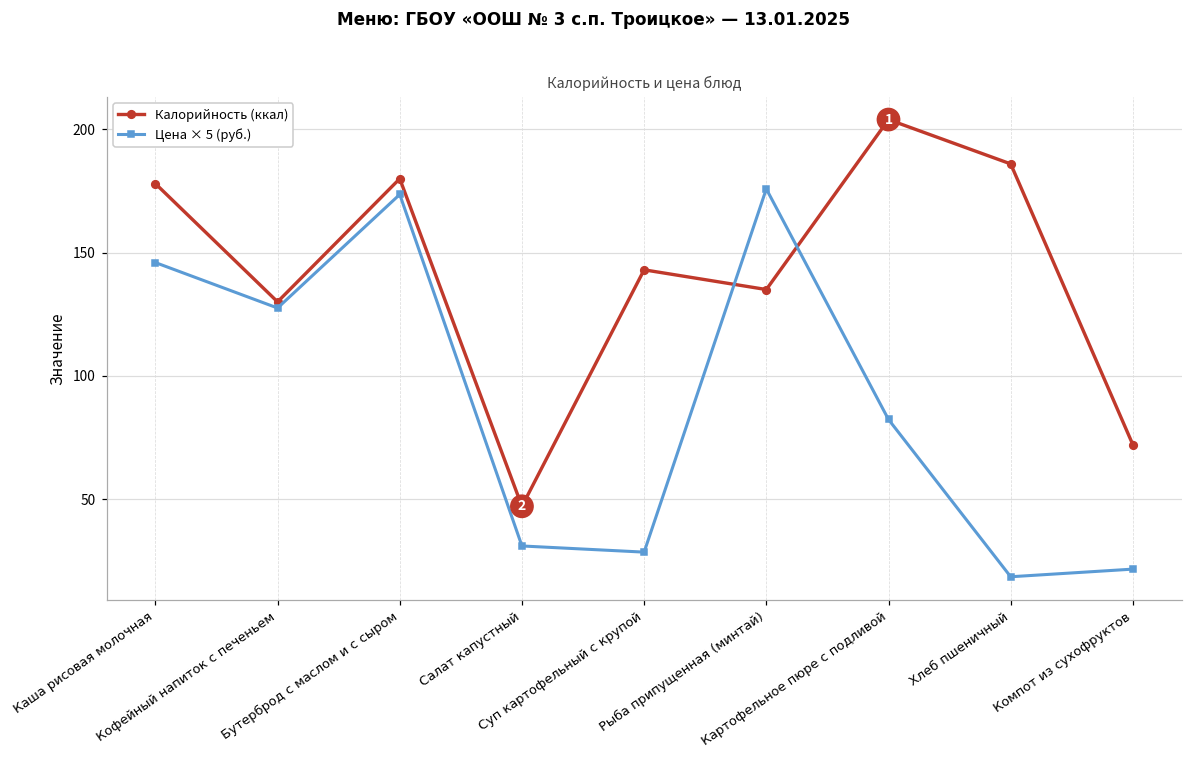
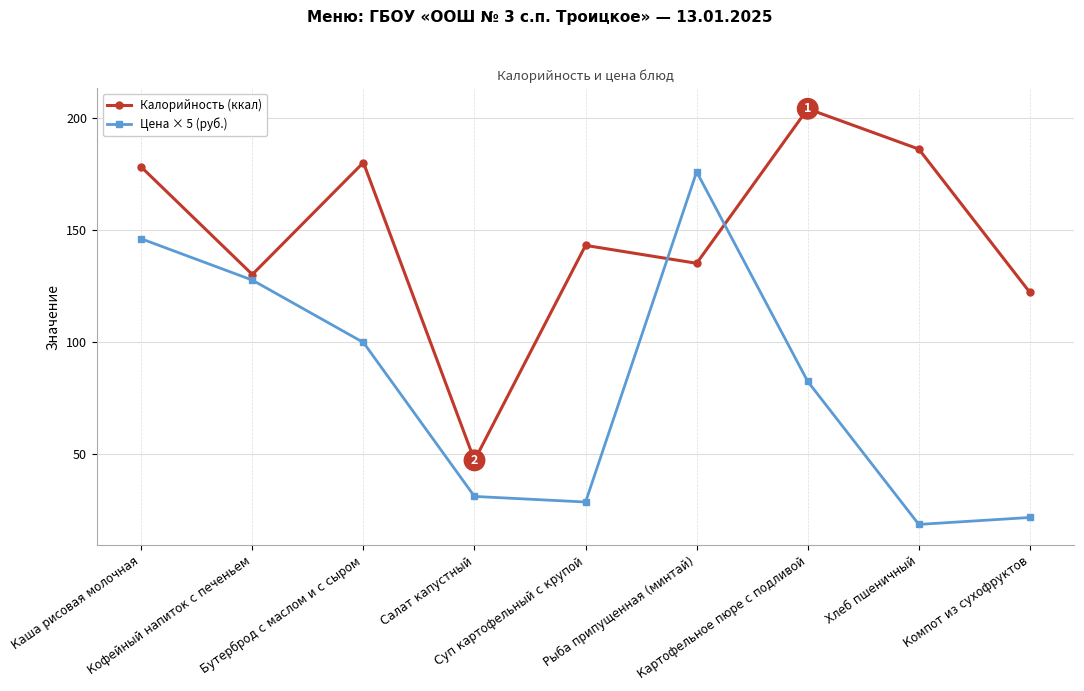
  {
    "Калорийность (ккал)": {
      "Каша рисовая молочная": 178,
      "Кофейный напиток с печеньем": 130,
      "Бутерброд с маслом и с сыром": 180,
      "Суп картофельный с крупой": 143,
      "Рыба припущенная (минтай)": 135,
      "Хлеб пшеничный": 186,
-     "Компот из сухофруктов": 72
+     "Компот из сухофруктов": 122
    },
    "Цена × 5 (руб.)": {
      "Каша рисовая молочная": 146,
      "Кофейный напиток с печеньем": 128,
-     "Бутерброд с маслом и с сыром": 174,
+     "Бутерброд с маслом и с сыром": 100,
      "Салат капустный": 31,
      "Суп картофельный с крупой": 28,
      "Рыба припущенная (минтай)": 176,
      "Картофельное пюре с подливой": 82,
      "Хлеб пшеничный": 18,
      "Компот из сухофруктов": 22
    }
  }
